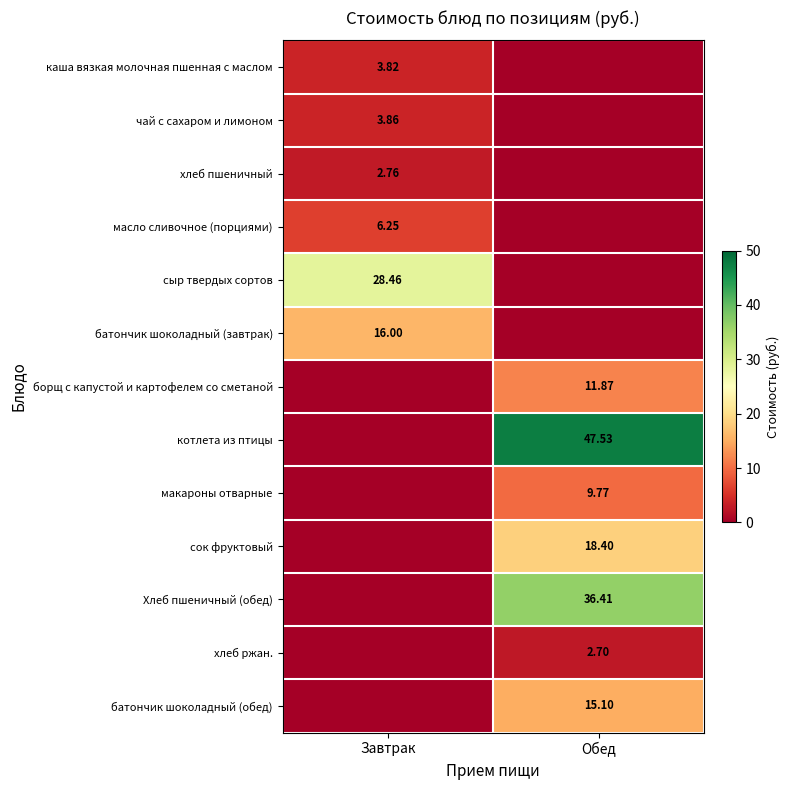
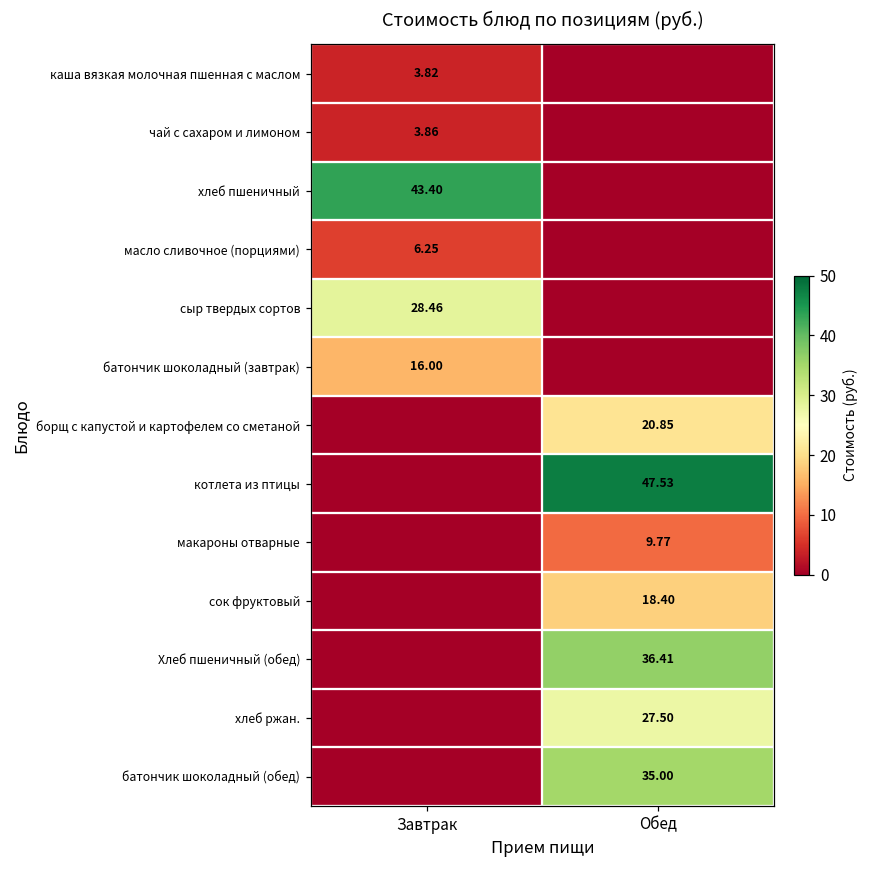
  {
    "каша вязкая молочная пшенная с маслом": {
      "Завтрак": 3.82
    },
    "чай с сахаром и лимоном": {
      "Завтрак": 3.86
    },
    "хлеб пшеничный": {
-     "Завтрак": 2.76
+     "Завтрак": 43.40
    },
    "масло сливочное (порциями)": {
      "Завтрак": 6.25
    },
    "сыр твердых сортов": {
      "Завтрак": 28.46
    },
    "батончик шоколадный (завтрак)": {
      "Завтрак": 16.00
    },
    "борщ с капустой и картофелем со сметаной": {
-     "Обед": 11.87
+     "Обед": 20.85
    },
    "котлета из птицы": {
      "Обед": 47.53
    },
    "макароны отварные": {
      "Обед": 9.77
    },
    "сок фруктовый": {
      "Обед": 18.40
    },
    "Хлеб пшеничный (обед)": {
      "Обед": 36.41
    },
    "хлеб ржан.": {
-     "Обед": 2.70
+     "Обед": 27.50
    },
    "батончик шоколадный (обед)": {
-     "Обед": 15.10
+     "Обед": 35.00
    }
  }
